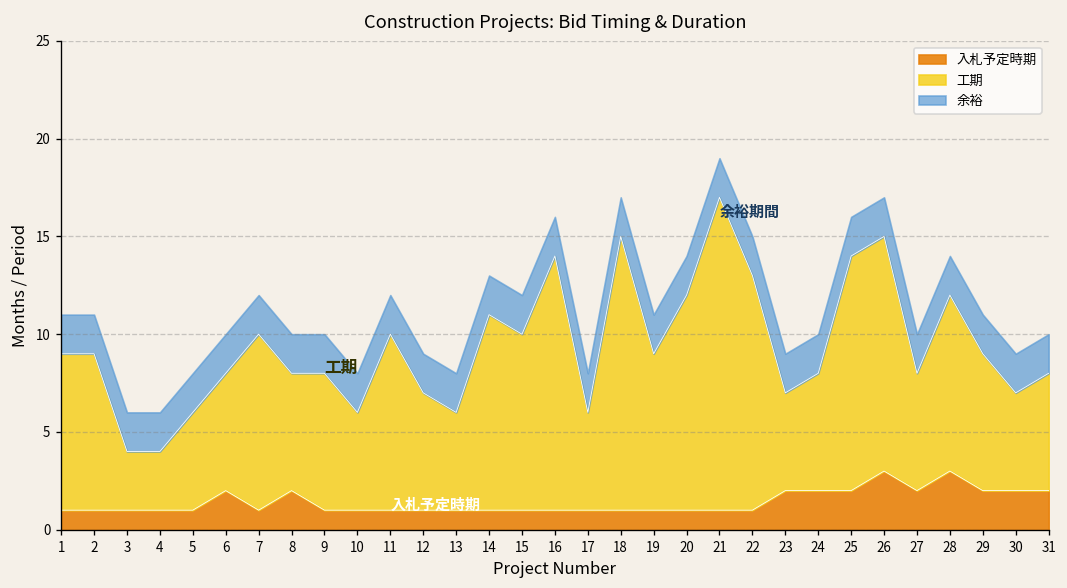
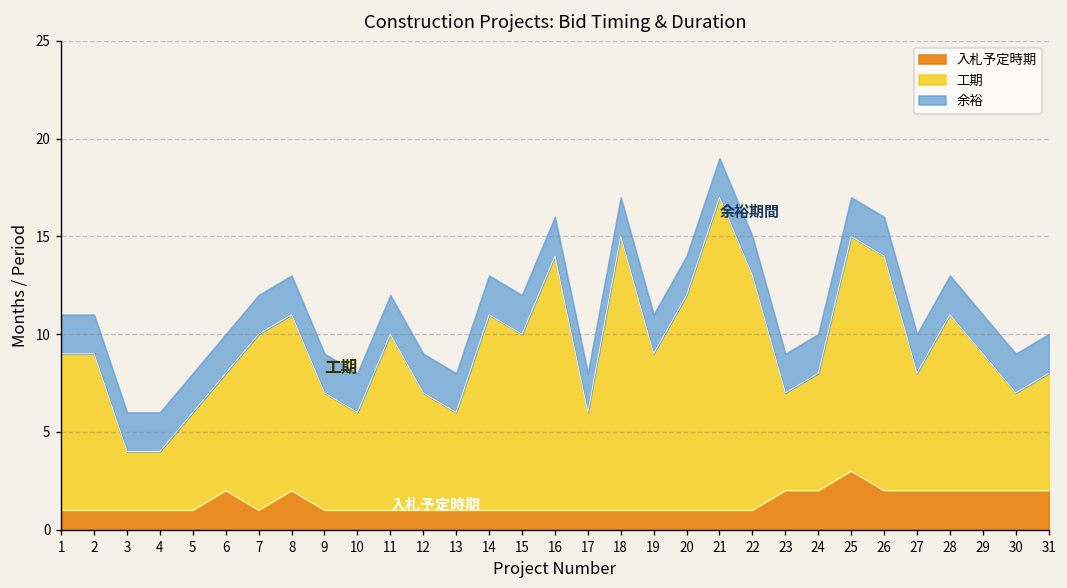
  {
    "入札予定時期": {
      "1": 1,
      "2": 1,
      "3": 1,
      "4": 1,
      "5": 1,
      "6": 2,
      "7": 1,
      "8": 2,
      "9": 1,
      "10": 1,
      "11": 1,
      "12": 1,
      "13": 1,
      "14": 1,
      "15": 1,
      "16": 1,
      "17": 1,
      "18": 1,
      "19": 1,
      "20": 1,
      "21": 1,
      "22": 1,
      "23": 2,
      "24": 2,
-     "25": 2,
-     "26": 3,
+     "25": 3,
+     "26": 2,
      "27": 2,
-     "28": 3,
+     "28": 2,
      "29": 2,
      "30": 2,
      "31": 2
    },
    "工期": {
      "1": 8,
      "2": 8,
      "3": 3,
      "4": 3,
      "5": 5,
      "6": 6,
      "7": 9,
-     "8": 6,
-     "9": 7,
+     "8": 9,
+     "9": 6,
      "10": 5,
      "11": 9,
      "12": 6,
      "13": 5,
      "14": 10,
      "15": 9,
      "16": 13,
      "17": 5,
      "18": 14,
      "19": 8,
      "20": 11,
      "21": 16,
      "22": 12,
      "23": 5,
      "24": 6,
      "25": 12,
      "26": 12,
      "27": 6,
      "28": 9,
      "29": 7,
      "30": 5,
      "31": 6
    },
    "余裕": {
      "1": 2,
      "2": 2,
      "3": 2,
      "4": 2,
      "5": 2,
      "6": 2,
      "7": 2,
      "8": 2,
      "9": 2,
      "10": 2,
      "11": 2,
      "12": 2,
      "13": 2,
      "14": 2,
      "15": 2,
      "16": 2,
      "17": 2,
      "18": 2,
      "19": 2,
      "20": 2,
      "21": 2,
      "22": 2,
      "23": 2,
      "24": 2,
      "25": 2,
      "26": 2,
      "27": 2,
      "28": 2,
      "29": 2,
      "30": 2,
      "31": 2
    }
  }
